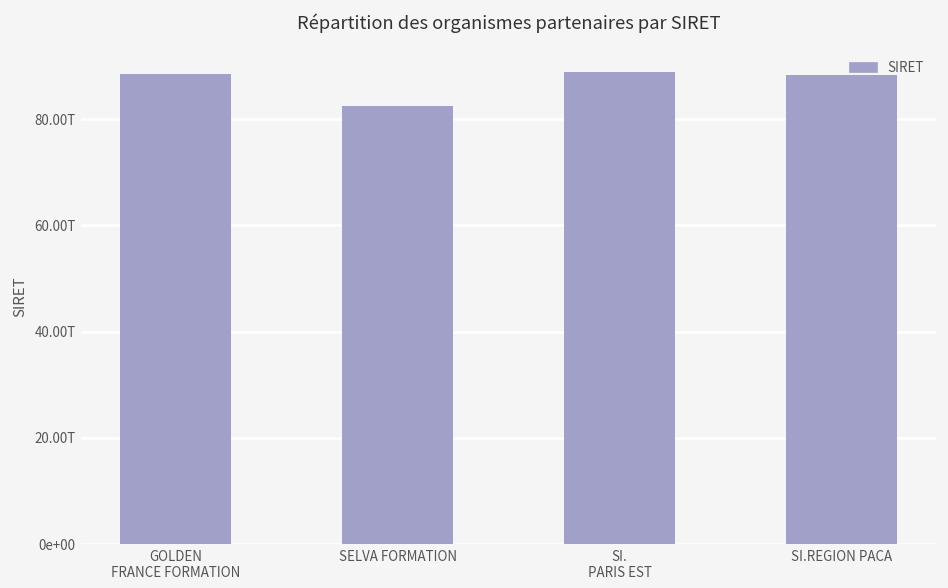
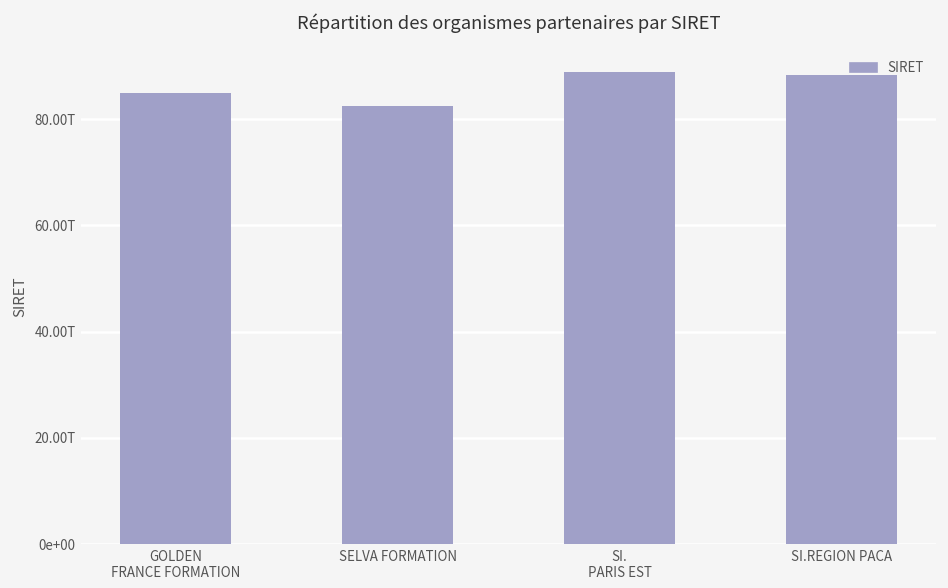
  {
-   "GOLDEN FRANCE FORMATION": "89T",
+   "GOLDEN FRANCE FORMATION": "85T",
    "SELVA FORMATION": "82T",
    "SI. PARIS EST": "89T",
    "SI.REGION PACA": "88T"
  }
